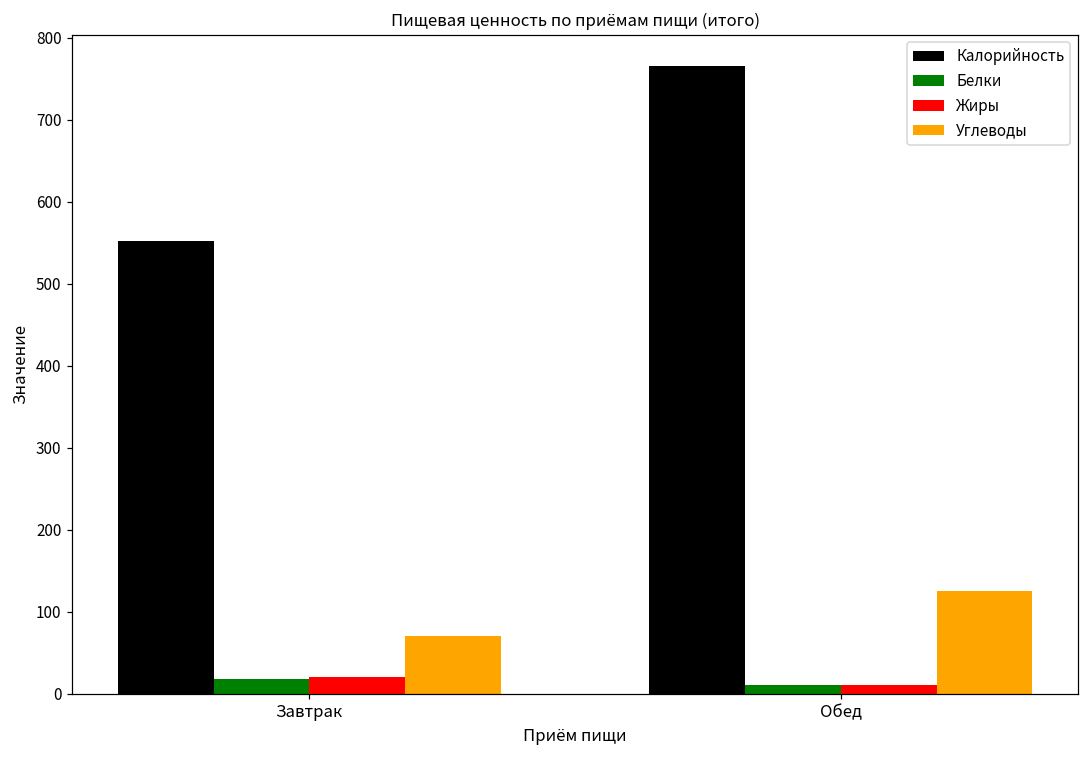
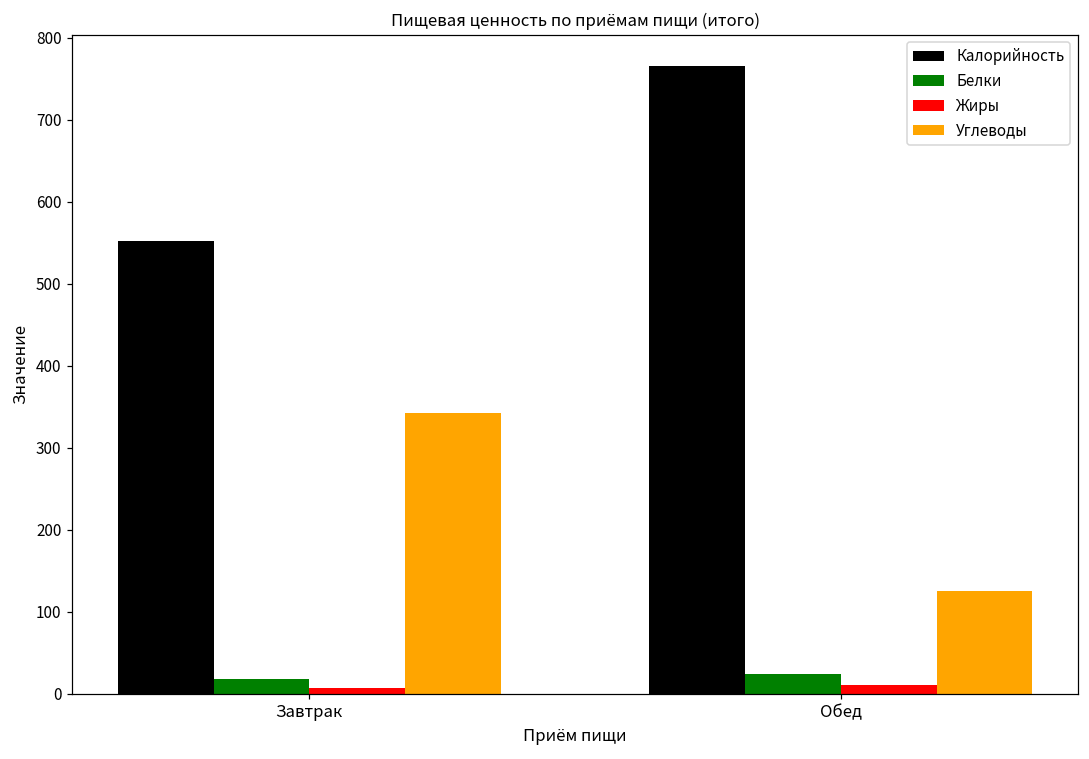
  {
    "Калорийность": {
      "Завтрак": 550,
      "Обед": 770
    },
    "Белки": {
      "Завтрак": 20,
-     "Обед": 10
+     "Обед": 20
    },
    "Жиры": {
-     "Завтрак": 20,
+     "Завтрак": 10,
      "Обед": 10
    },
    "Углеводы": {
-     "Завтрак": 70,
+     "Завтрак": 340,
      "Обед": 130
    }
  }
